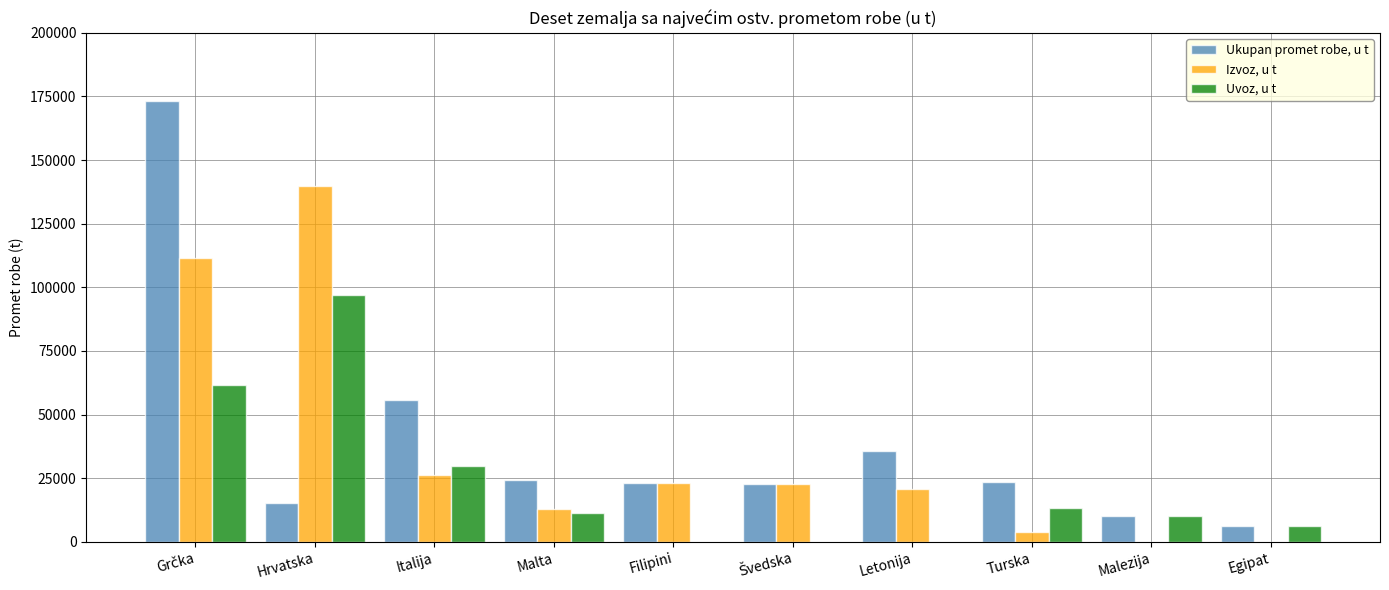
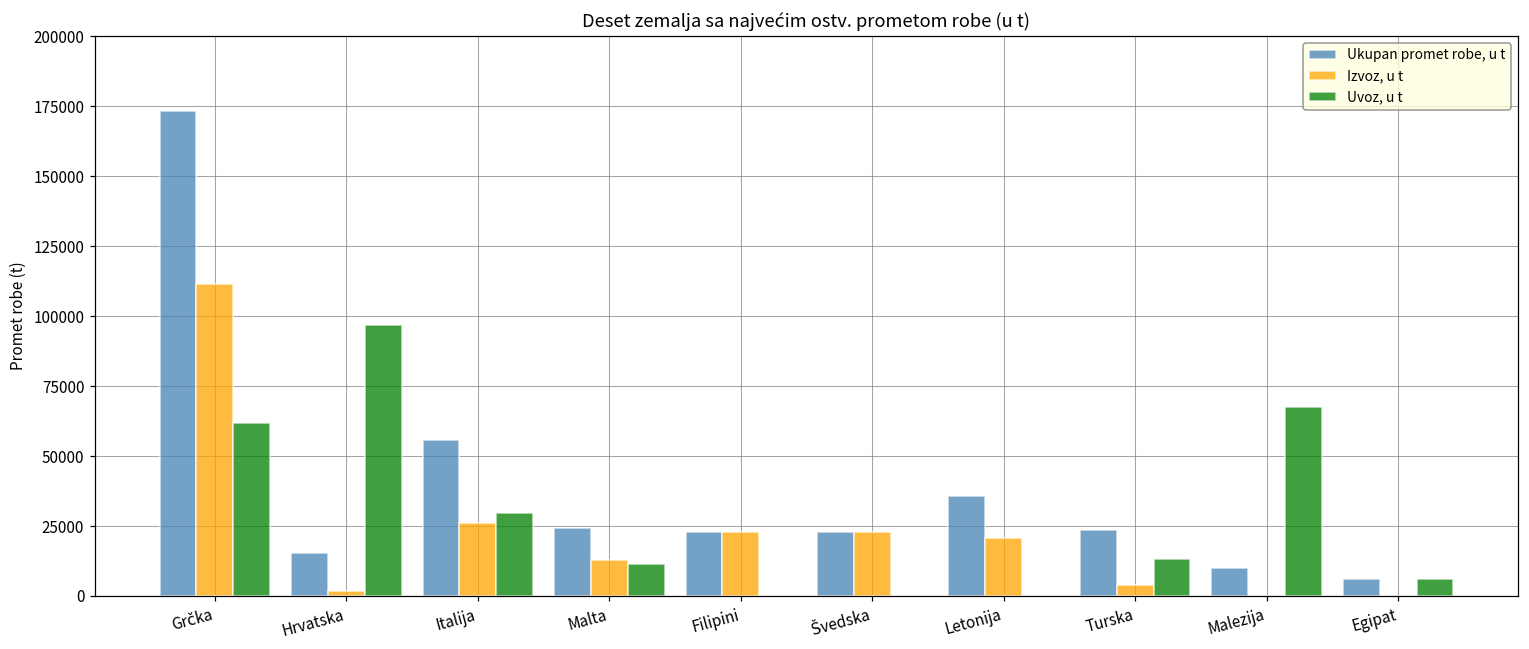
  {
    "Ukupan promet robe, u t": {
      "Grčka": 173000,
      "Hrvatska": 15000,
      "Italija": 56000,
      "Malta": 24000,
      "Filipini": 23000,
      "Švedska": 23000,
      "Letonija": 36000,
      "Turska": 23000,
      "Malezija": 10000,
      "Egipat": 6000
    },
    "Izvoz, u t": {
      "Grčka": 111000,
-     "Hrvatska": 140000,
+     "Hrvatska": 2000,
      "Italija": 26000,
      "Malta": 13000,
      "Filipini": 23000,
      "Švedska": 23000,
      "Letonija": 21000,
      "Turska": 4000,
      "Malezija": 0,
      "Egipat": 0
    },
    "Uvoz, u t": {
      "Grčka": 62000,
      "Hrvatska": 97000,
      "Italija": 30000,
      "Malta": 11000,
      "Filipini": 0,
      "Švedska": 0,
      "Letonija": 0,
      "Turska": 13000,
-     "Malezija": 10000,
+     "Malezija": 67000,
      "Egipat": 6000
    }
  }
